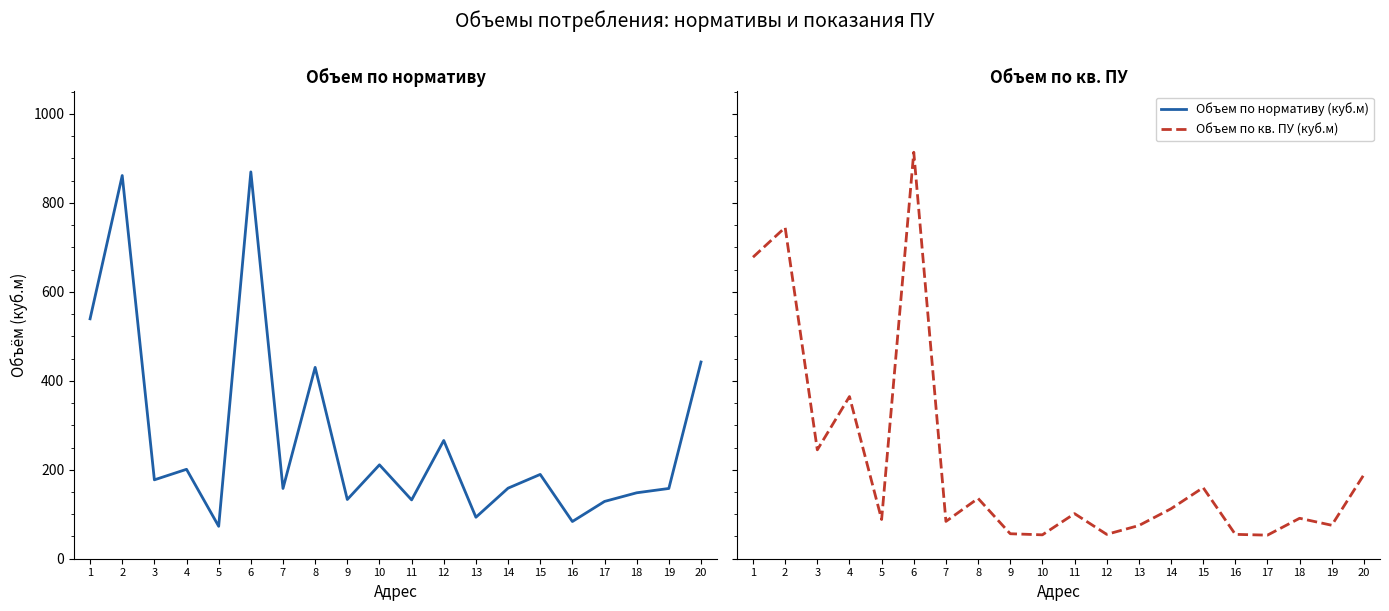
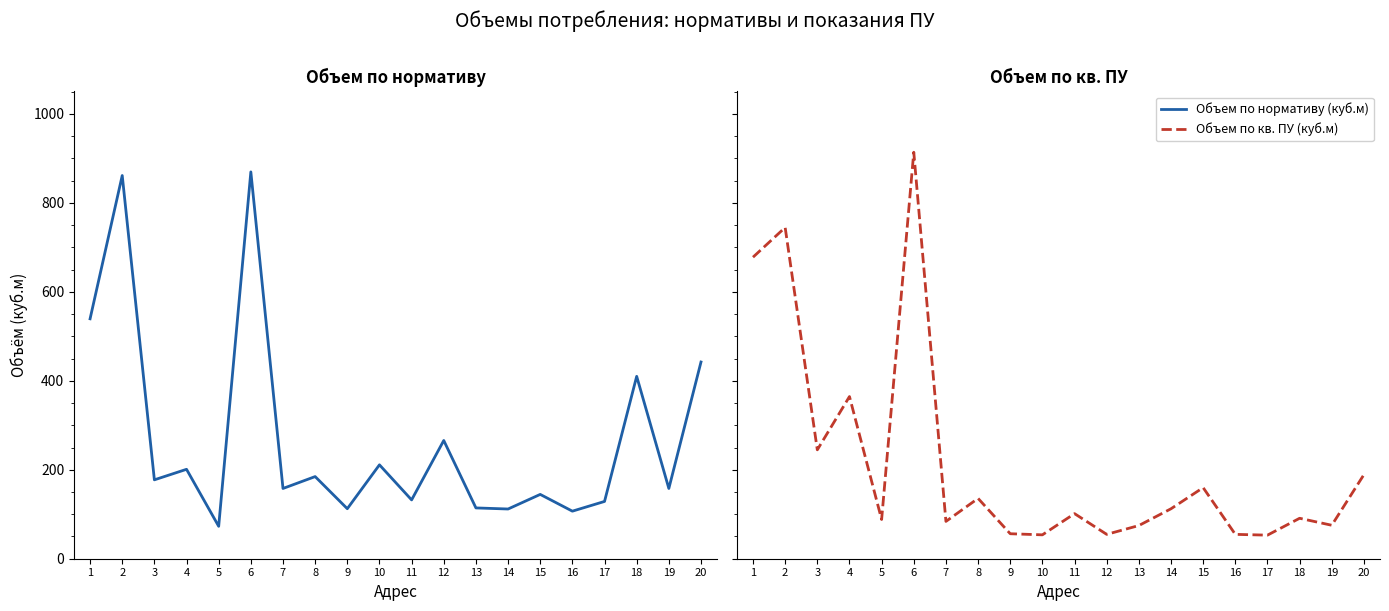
  {
    "Объем по нормативу": {
      "1": 540,
      "2": 860,
      "3": 180,
      "4": 200,
      "5": 70,
      "6": 870,
      "7": 160,
-     "8": 430,
-     "9": 130,
+     "8": 180,
+     "9": 110,
      "10": 210,
      "11": 130,
      "12": 270,
-     "13": 90,
-     "14": 160,
-     "15": 190,
-     "16": 80,
+     "13": 110,
+     "14": 110,
+     "15": 140,
+     "16": 110,
      "17": 130,
-     "18": 150,
+     "18": 410,
      "19": 160,
      "20": 440
    }
  }
